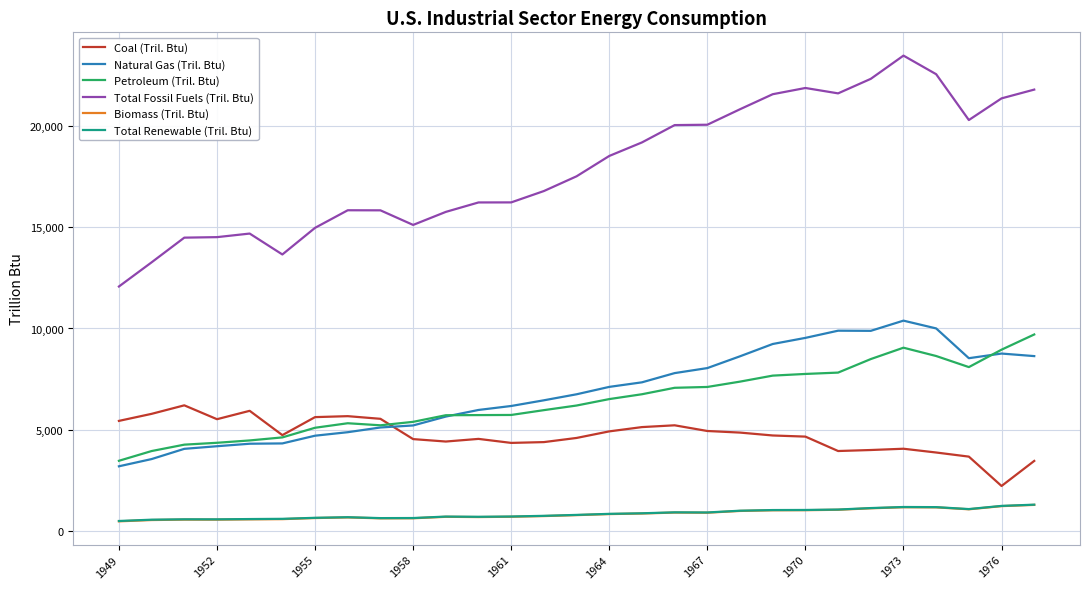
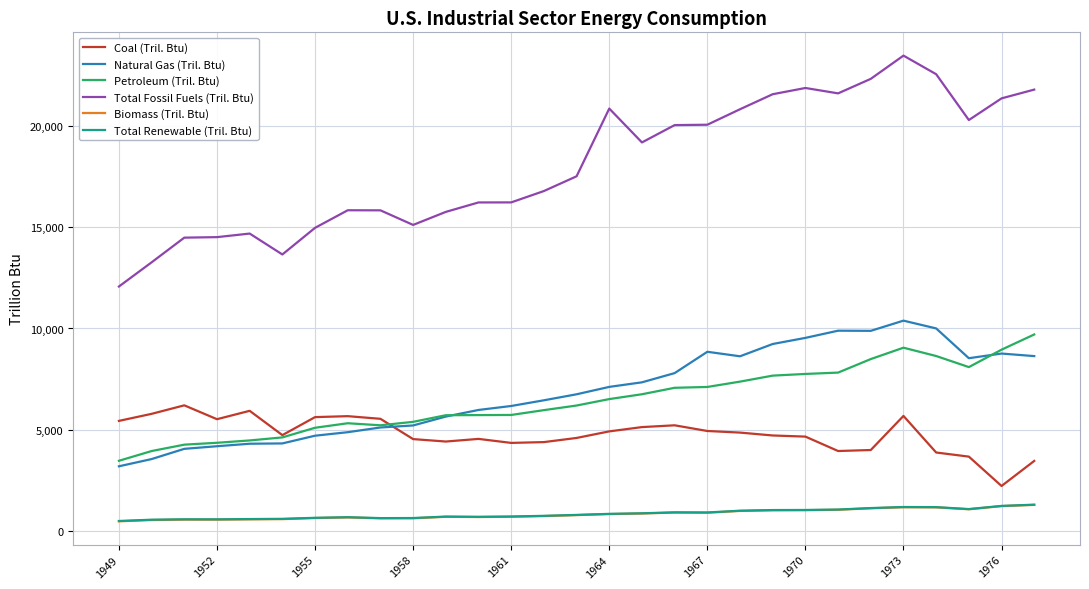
  {
    "Coal (Tril. Btu)": {
      "1949": "5,400",
      "1952": "5,500",
      "1955": "5,600",
      "1958": "4,500",
      "1961": "4,300",
      "1964": "4,900",
      "1967": "4,900",
      "1970": "4,700",
-     "1973": "4,100",
+     "1973": "5,700",
      "1976": "2,200"
    },
    "Natural Gas (Tril. Btu)": {
      "1949": "3,200",
      "1952": "4,200",
      "1955": "4,700",
      "1958": "5,200",
      "1961": "6,200",
      "1964": "7,100",
-     "1967": "8,000",
+     "1967": "8,800",
      "1970": "9,500",
      "1973": "10,400",
      "1976": "8,800"
    },
    "Total Fossil Fuels (Tril. Btu)": {
      "1949": "12,100",
      "1952": "14,500",
      "1955": "15,000",
      "1958": "15,100",
      "1961": "16,200",
-     "1964": "18,500",
+     "1964": "20,900",
      "1967": "20,100",
      "1970": "21,900",
      "1973": "23,500",
      "1976": "21,400"
    }
  }
